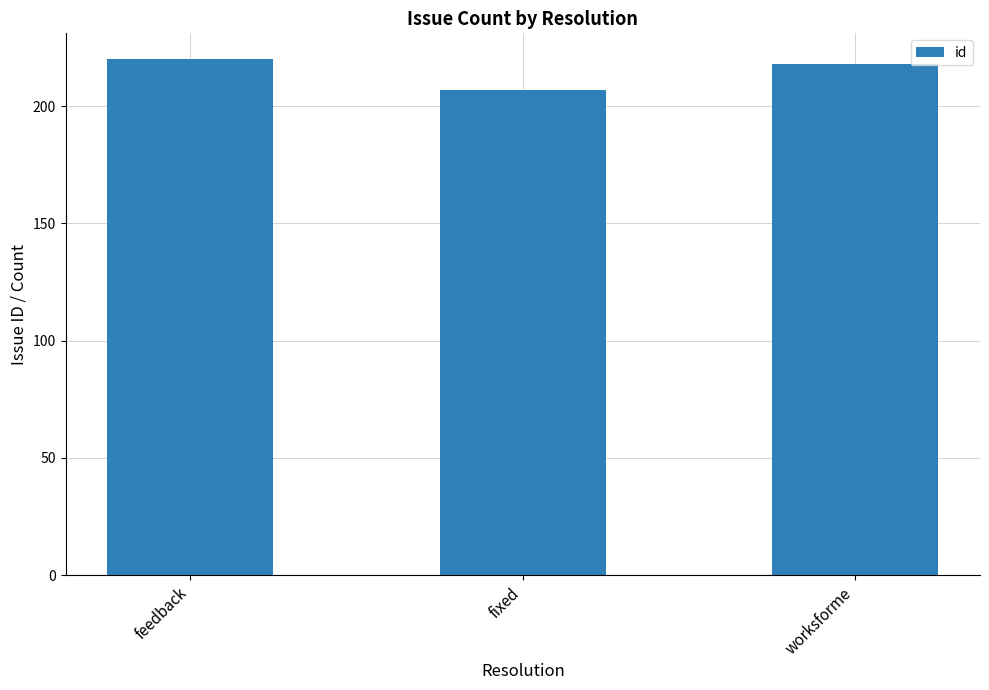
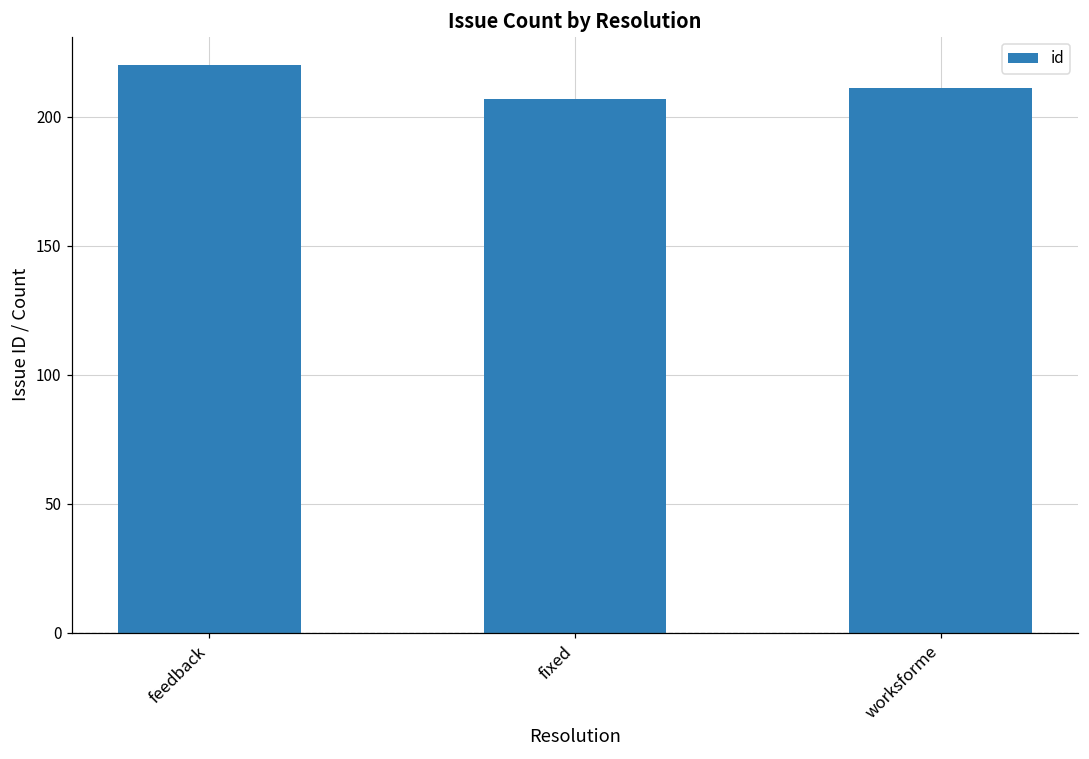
  {
    "feedback": 220,
    "fixed": 207,
-   "worksforme": 218
+   "worksforme": 211
  }
